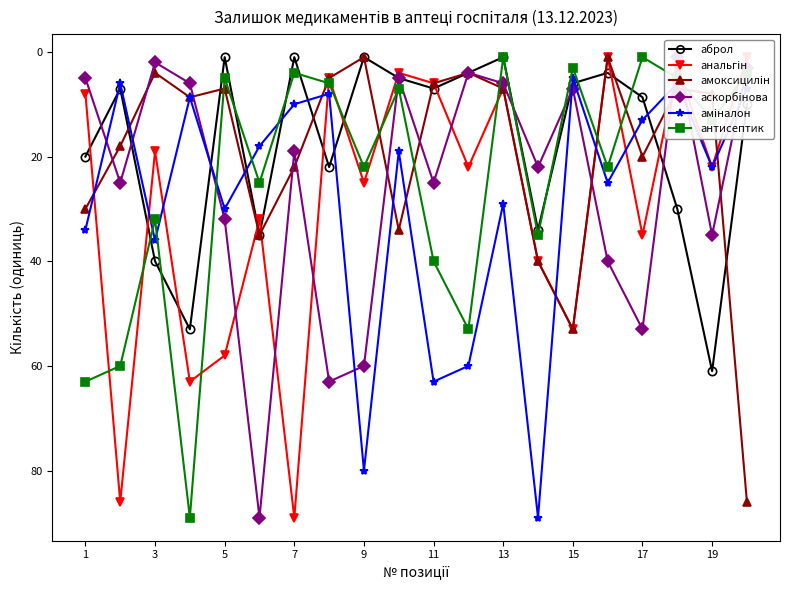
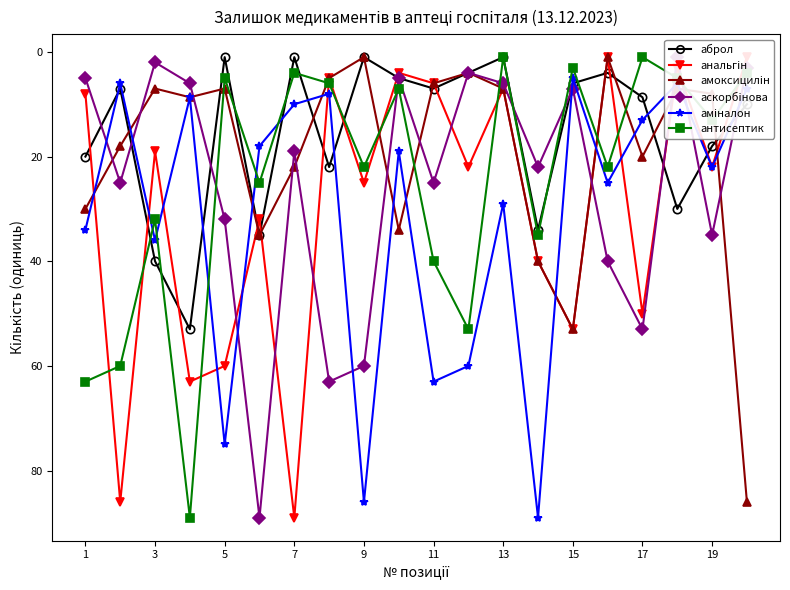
  {
    "аброл": {
      "1": 20,
      "3": 40,
      "5": 1,
      "7": 1,
      "11": 7,
      "15": 6,
      "17": 9,
-     "19": 61
+     "19": 18
    },
    "анальгін": {
      "1": 8,
      "3": 19,
-     "5": 58,
+     "5": 60,
      "7": 89,
      "9": 25,
-     "17": 35
+     "17": 50
    },
    "амоксицилін": {
      "1": 30,
-     "3": 4,
+     "3": 7,
      "5": 7,
      "7": 22,
      "17": 20
    },
    "аскорбінова": {
      "1": 5,
      "3": 2,
      "5": 32,
      "7": 19,
      "9": 60,
      "11": 25,
      "13": 6,
      "15": 7,
      "17": 53,
      "19": 35
    },
    "аміналон": {
      "1": 34,
      "3": 36,
-     "5": 30,
+     "5": 75,
      "7": 10,
-     "9": 80,
+     "9": 86,
      "11": 63,
      "13": 29,
      "15": 5,
      "17": 13
    },
    "антисептик": {
      "1": 63,
      "3": 32,
      "5": 5,
      "7": 4,
      "9": 22,
      "11": 40,
      "15": 3,
      "17": 1
    }
  }
